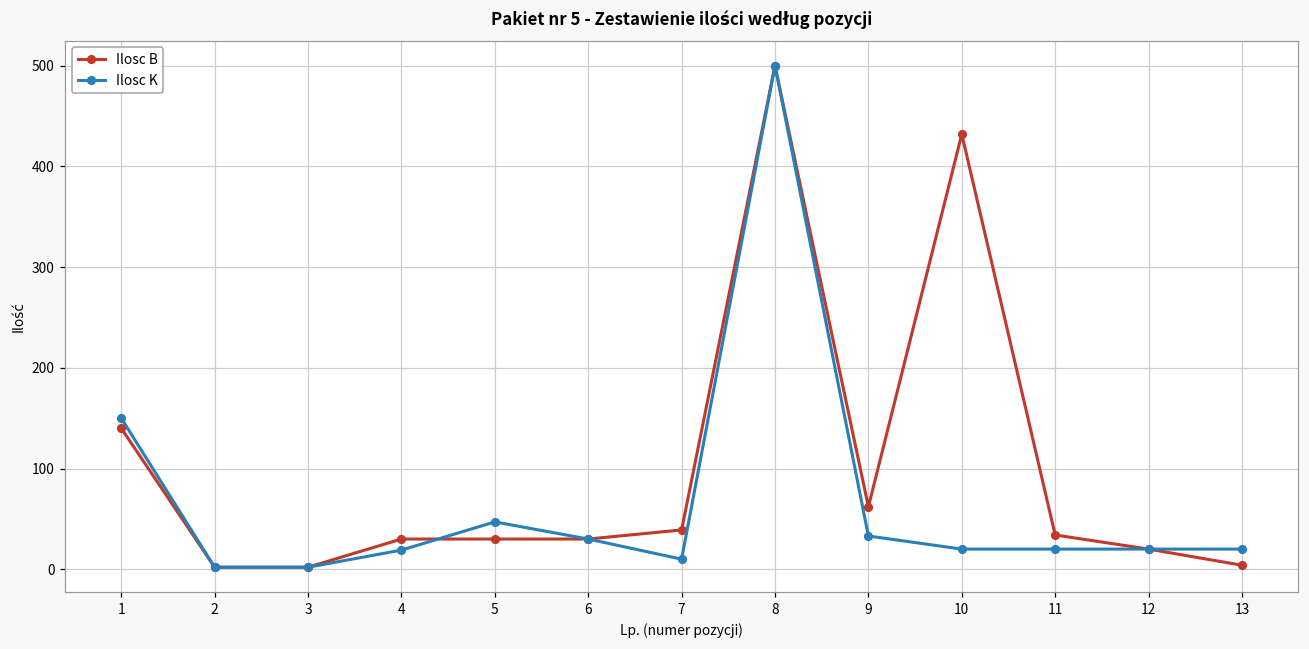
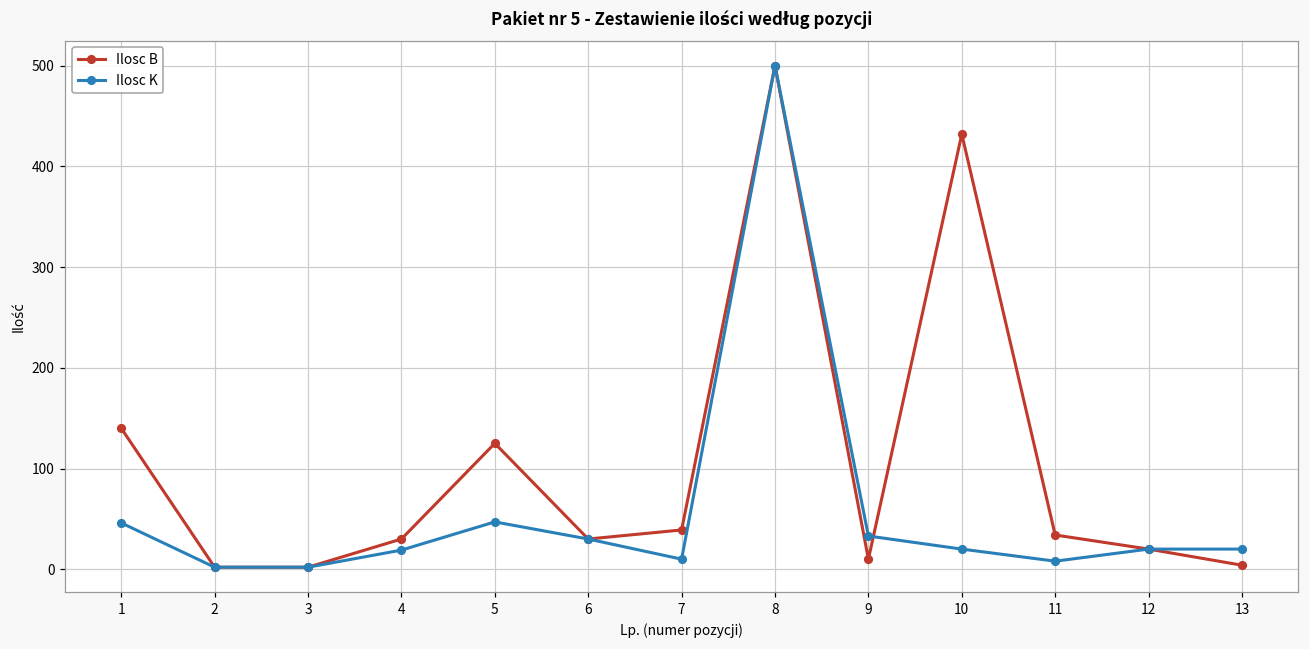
  {
    "Ilosc B": {
      "1": 140,
      "4": 30,
-     "5": 30,
+     "5": 130,
      "7": 40,
-     "9": 60,
+     "9": 10,
      "10": 430,
      "11": 30,
      "13": 0
    },
    "Ilosc K": {
-     "1": 150,
+     "1": 50,
      "4": 20,
      "5": 50,
      "7": 10,
      "9": 30,
      "10": 20,
-     "11": 20,
+     "11": 10,
      "13": 20
    }
  }
